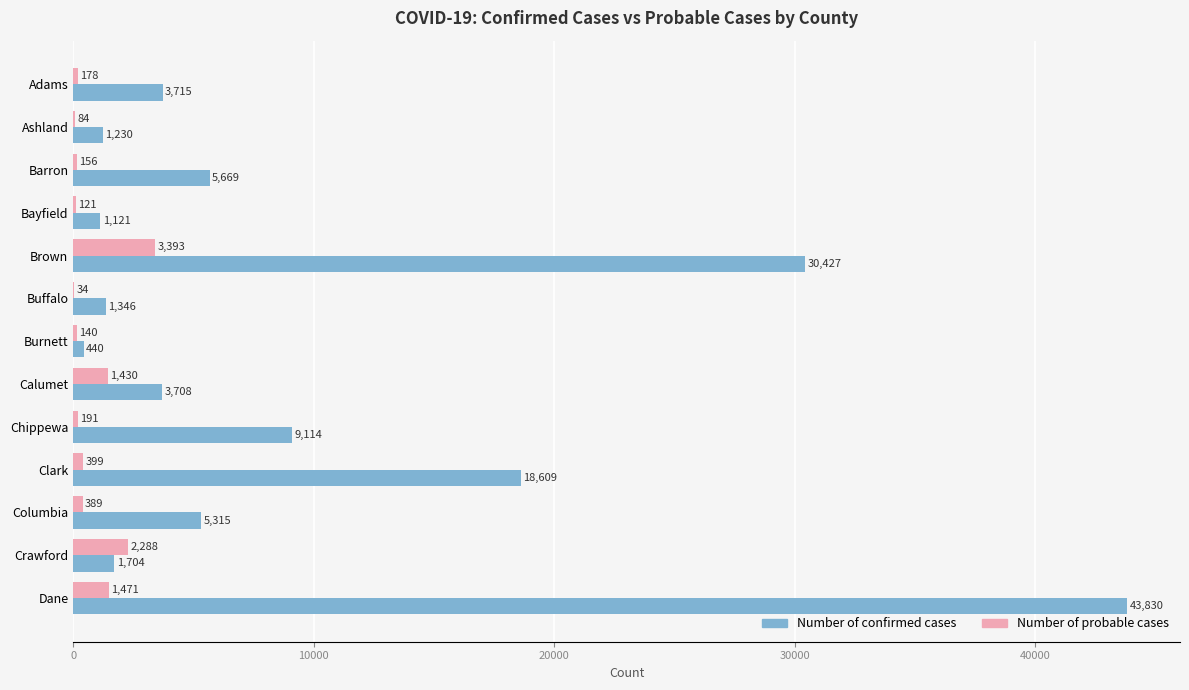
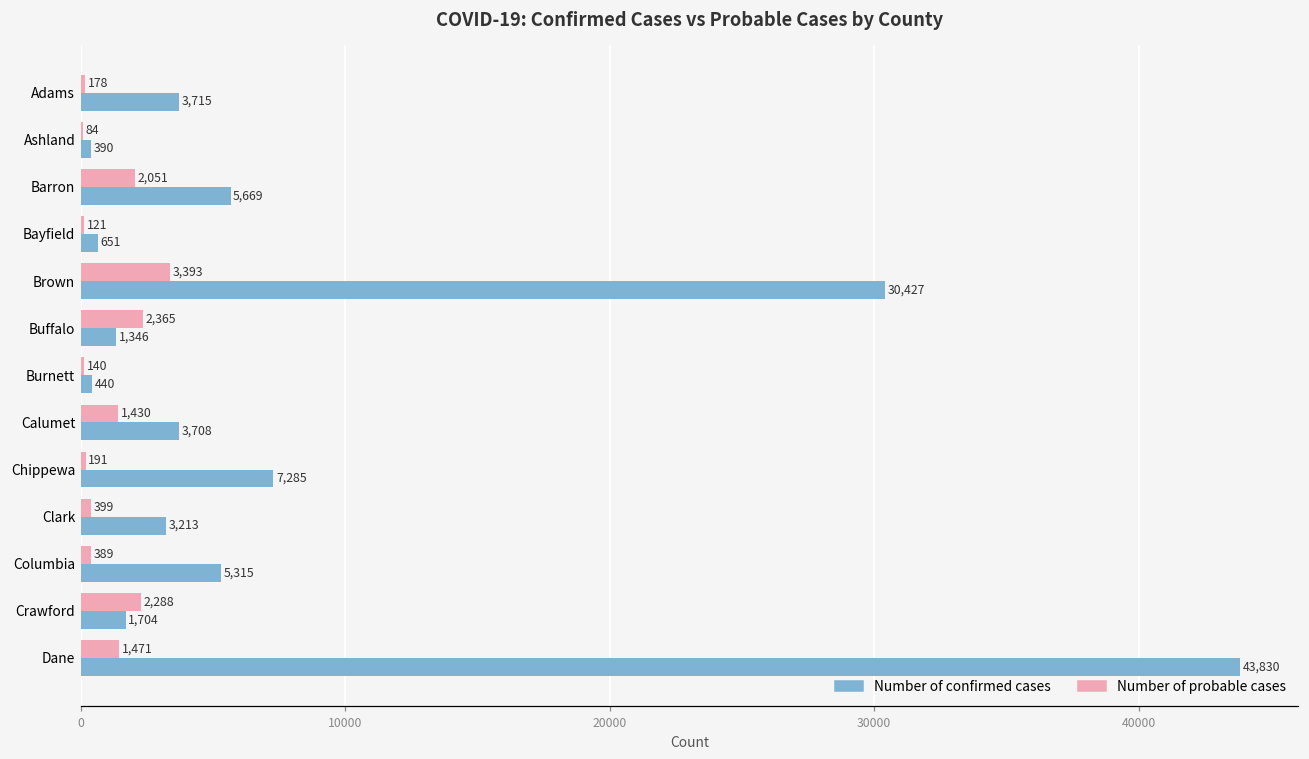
  {
    "Number of confirmed cases": {
      "Adams": "3,715",
-     "Ashland": "1,230",
+     "Ashland": "390",
      "Barron": "5,669",
-     "Bayfield": "1,121",
+     "Bayfield": "651",
      "Brown": "30,427",
      "Buffalo": "1,346",
      "Burnett": "440",
      "Calumet": "3,708",
-     "Chippewa": "9,114",
-     "Clark": "18,609",
+     "Chippewa": "7,285",
+     "Clark": "3,213",
      "Columbia": "5,315",
      "Crawford": "1,704",
      "Dane": "43,830"
    },
    "Number of probable cases": {
      "Adams": "178",
      "Ashland": "84",
-     "Barron": "156",
+     "Barron": "2,051",
      "Bayfield": "121",
      "Brown": "3,393",
-     "Buffalo": "34",
+     "Buffalo": "2,365",
      "Burnett": "140",
      "Calumet": "1,430",
      "Chippewa": "191",
      "Clark": "399",
      "Columbia": "389",
      "Crawford": "2,288",
      "Dane": "1,471"
    }
  }
